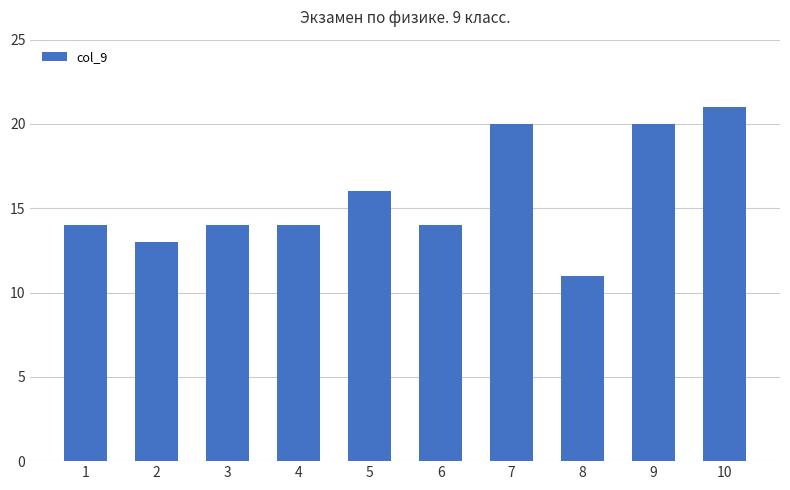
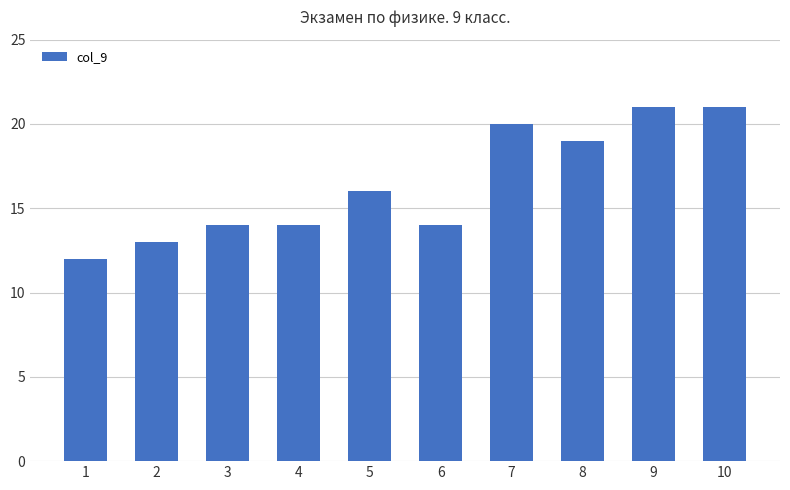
  {
-   "1": 14,
+   "1": 12,
    "2": 13,
    "3": 14,
    "4": 14,
    "5": 16,
    "6": 14,
    "7": 20,
-   "8": 11,
-   "9": 20,
+   "8": 19,
+   "9": 21,
    "10": 21
  }
